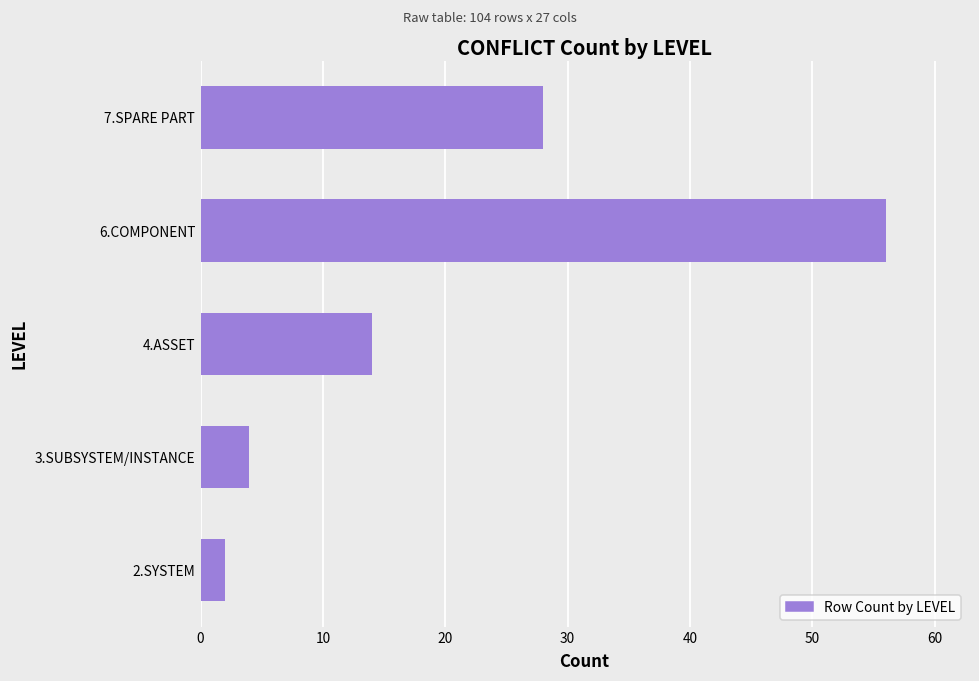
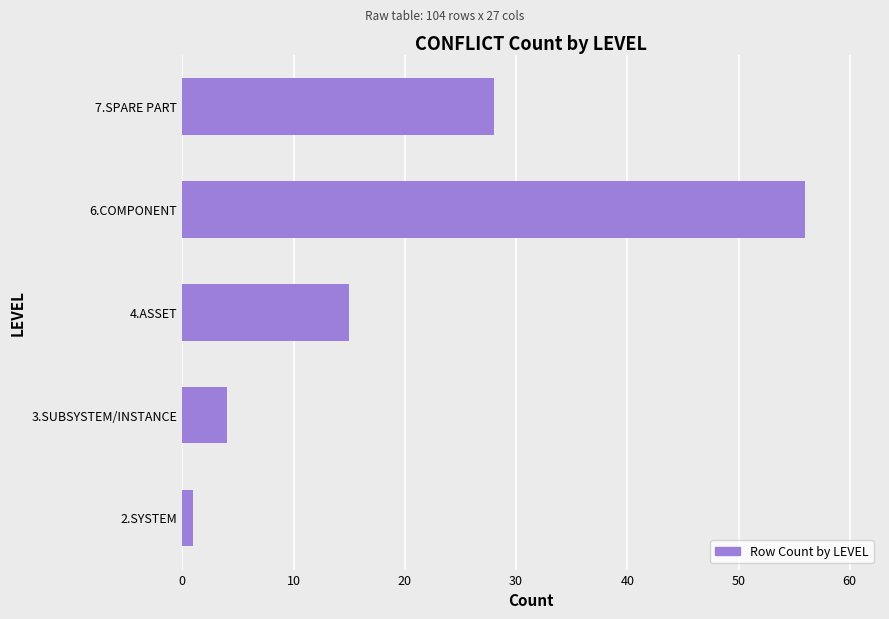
  {
    "7.SPARE PART": 28,
    "6.COMPONENT": 56,
-   "4.ASSET": 14,
+   "4.ASSET": 15,
    "3.SUBSYSTEM/INSTANCE": 4,
-   "2.SYSTEM": 2
+   "2.SYSTEM": 1
  }
